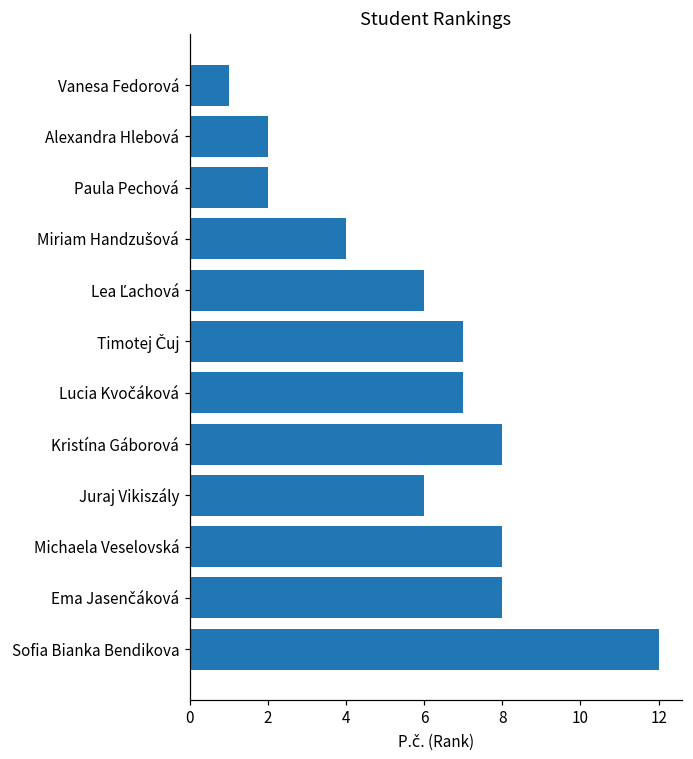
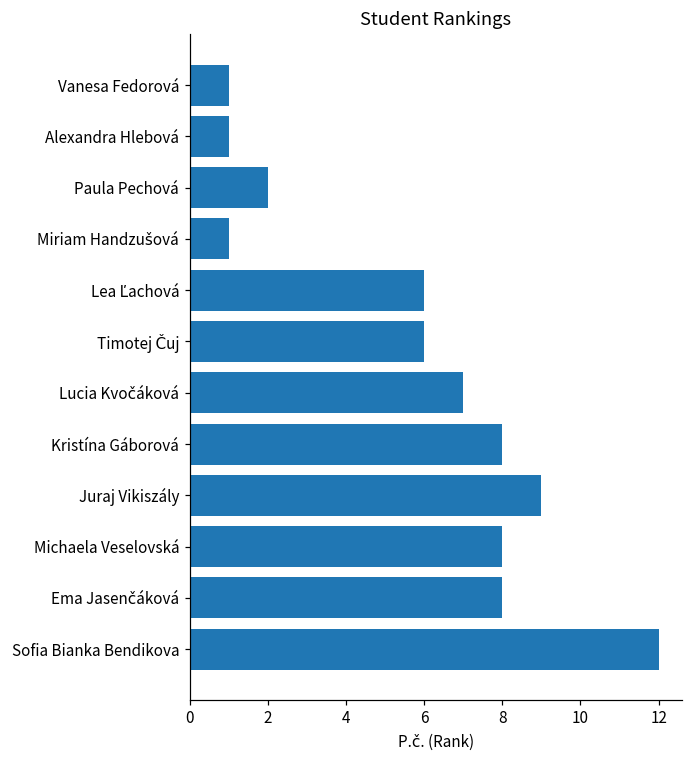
  {
    "Vanesa Fedorová": 1,
-   "Alexandra Hlebová": 2,
+   "Alexandra Hlebová": 1,
    "Paula Pechová": 2,
-   "Miriam Handzušová": 4,
+   "Miriam Handzušová": 1,
    "Lea Ľachová": 6,
-   "Timotej Čuj": 7,
+   "Timotej Čuj": 6,
    "Lucia Kvočáková": 7,
    "Kristína Gáborová": 8,
-   "Juraj Vikiszály": 6,
+   "Juraj Vikiszály": 9,
    "Michaela Veselovská": 8,
    "Ema Jasenčáková": 8,
    "Sofia Bianka Bendikova": 12
  }
